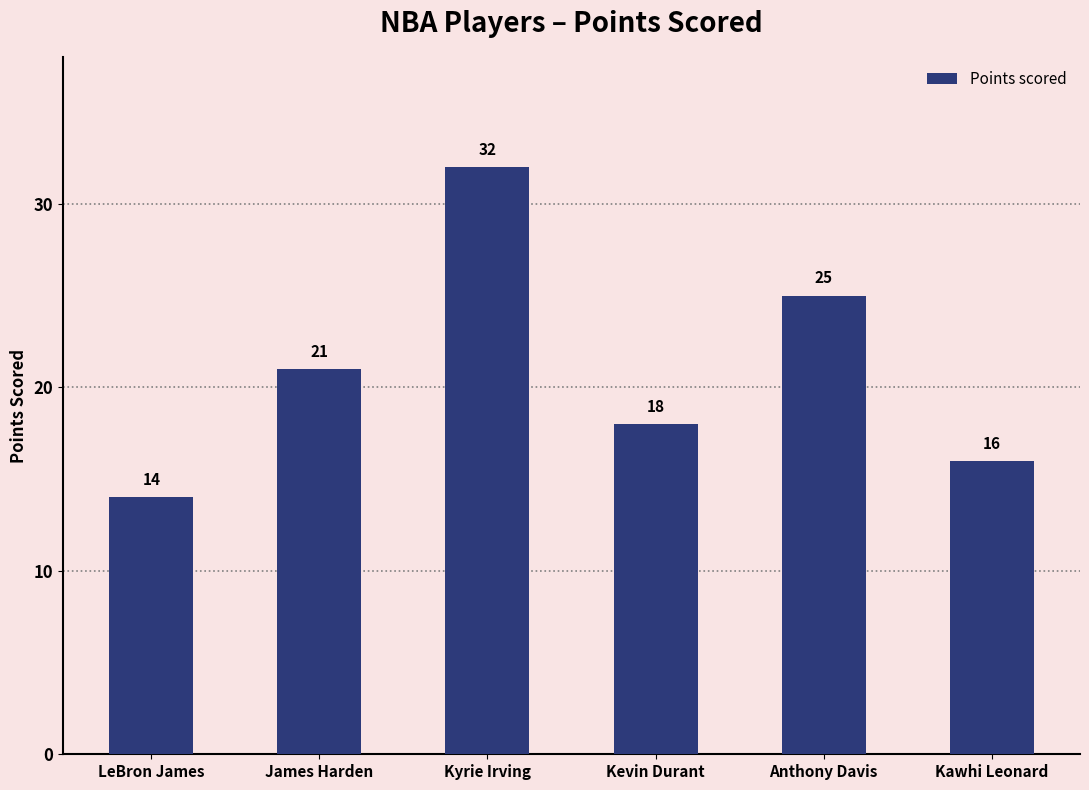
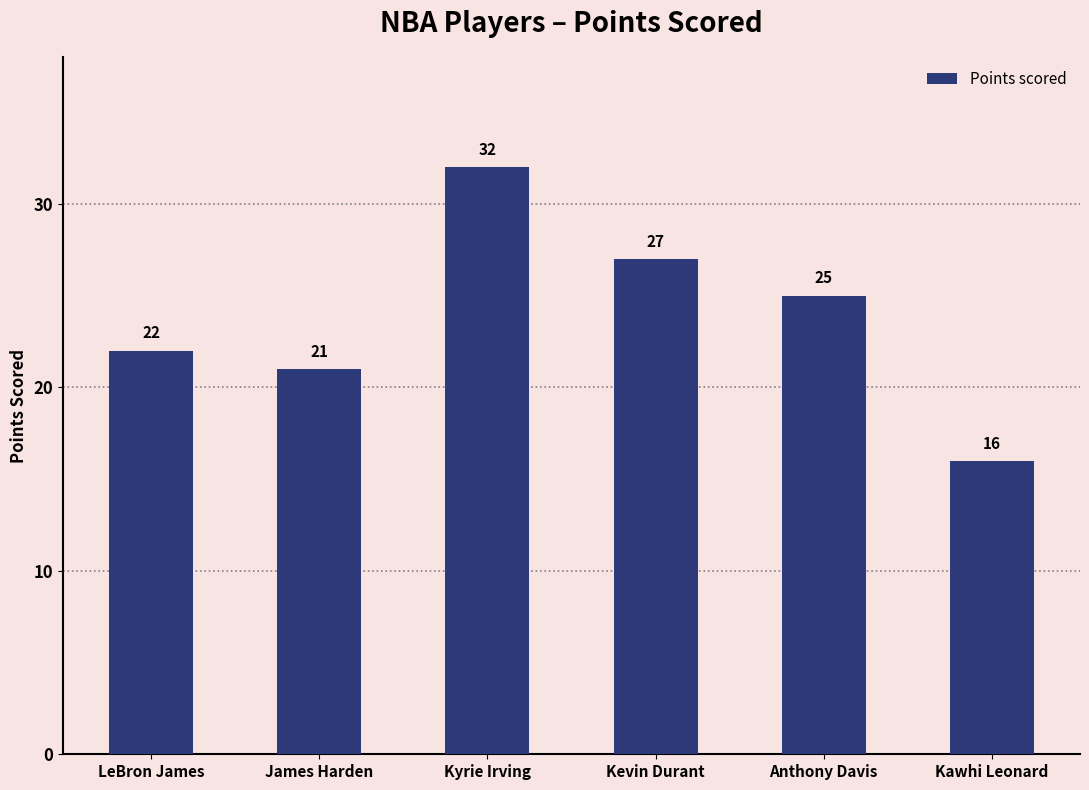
  {
-   "LeBron James": 14,
+   "LeBron James": 22,
    "James Harden": 21,
    "Kyrie Irving": 32,
-   "Kevin Durant": 18,
+   "Kevin Durant": 27,
    "Anthony Davis": 25,
    "Kawhi Leonard": 16
  }
